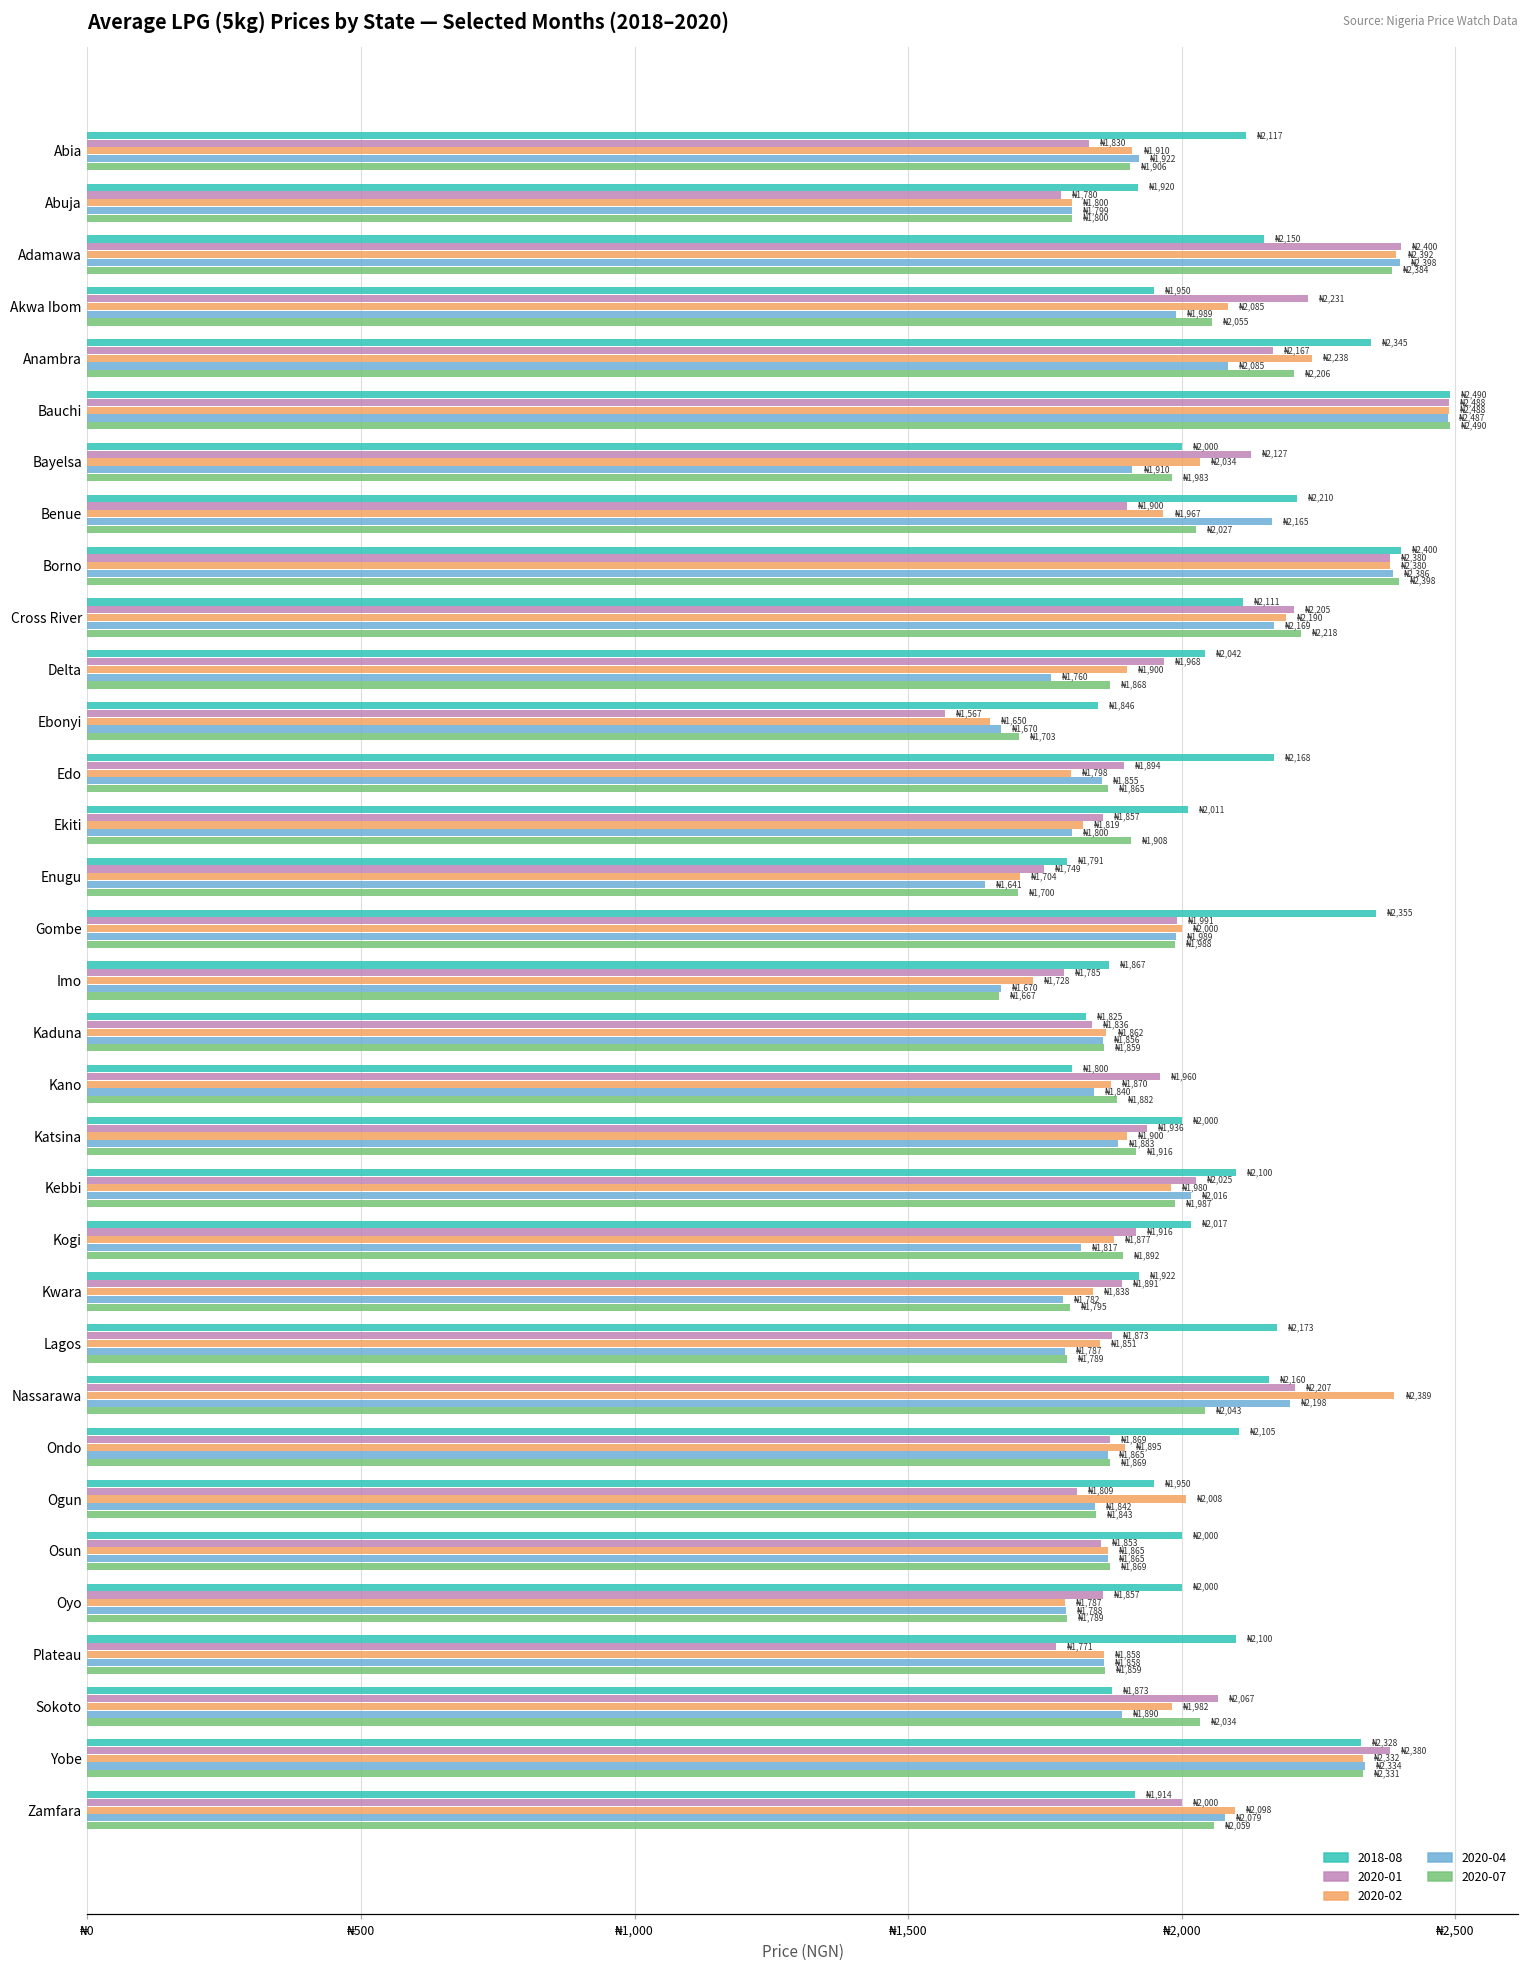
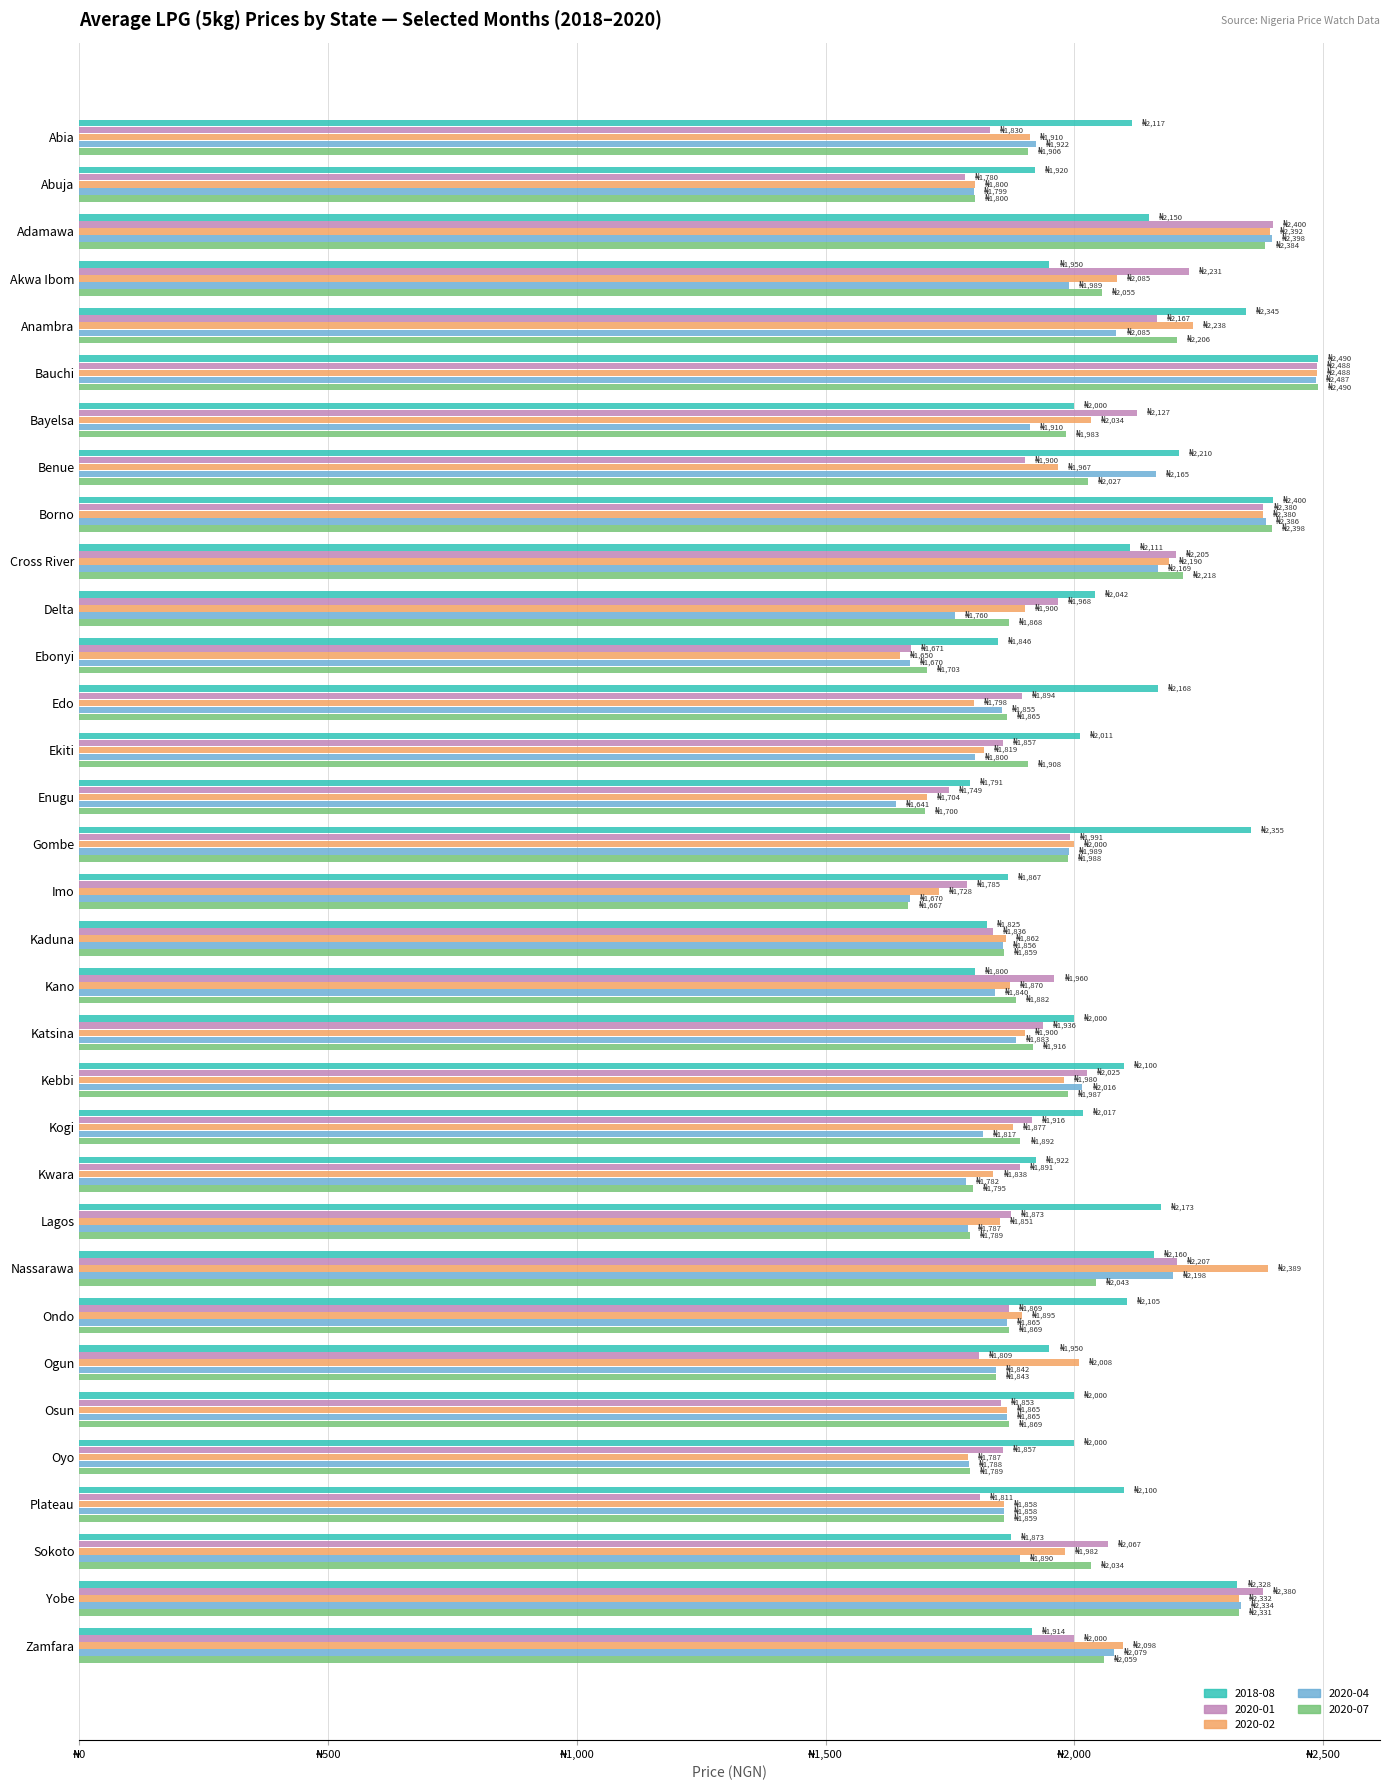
  {
    "2018-08": {
      "Abia": "2,117",
      "Abuja": "1,920",
      "Adamawa": "2,150",
      "Akwa Ibom": "1,950",
      "Anambra": "2,345",
      "Bauchi": "2,490",
      "Bayelsa": "2,000",
      "Benue": "2,210",
      "Borno": "2,400",
      "Cross River": "2,111",
      "Delta": "2,042",
      "Ebonyi": "1,846",
      "Edo": "2,168",
      "Ekiti": "2,011",
      "Enugu": "1,791",
      "Gombe": "2,355",
      "Imo": "1,867",
      "Kaduna": "1,825",
      "Kano": "1,800",
      "Katsina": "2,000",
      "Kebbi": "2,100",
      "Kogi": "2,017",
      "Kwara": "1,922",
      "Lagos": "2,173",
      "Nassarawa": "2,160",
      "Ondo": "2,105",
      "Ogun": "1,950",
      "Osun": "2,000",
      "Oyo": "2,000",
      "Plateau": "2,100",
      "Sokoto": "1,873",
      "Yobe": "2,328",
      "Zamfara": "1,914"
    },
    "2020-01": {
      "Abia": "1,830",
      "Abuja": "1,780",
      "Adamawa": "2,400",
      "Akwa Ibom": "2,231",
      "Anambra": "2,167",
      "Bayelsa": "2,127",
      "Benue": "1,900",
      "Cross River": "2,205",
      "Delta": "1,968",
-     "Ebonyi": "1,567",
+     "Ebonyi": "1,671",
      "Edo": "1,894",
      "Ekiti": "1,857",
      "Enugu": "1,749",
      "Gombe": "1,991",
      "Imo": "1,785",
      "Kaduna": "1,836",
      "Kano": "1,960",
      "Katsina": "1,936",
      "Kebbi": "2,025",
      "Kogi": "1,916",
      "Kwara": "1,891",
      "Lagos": "1,873",
      "Nassarawa": "2,207",
      "Ondo": "1,869",
      "Ogun": "1,809",
      "Osun": "1,853",
      "Oyo": "1,857",
-     "Plateau": "1,771",
+     "Plateau": "1,811",
      "Sokoto": "2,067",
      "Yobe": "2,380",
      "Zamfara": "2,000"
    },
    "2020-02": {
      "Abia": "1,910",
      "Abuja": "1,800",
      "Adamawa": "2,392",
      "Akwa Ibom": "2,085",
      "Anambra": "2,238",
      "Bayelsa": "2,034",
      "Benue": "1,967",
      "Cross River": "2,190",
      "Delta": "1,900",
      "Ebonyi": "1,650",
      "Edo": "1,798",
      "Ekiti": "1,819",
      "Enugu": "1,704",
      "Gombe": "2,000",
      "Imo": "1,728",
      "Kaduna": "1,862",
      "Kano": "1,870",
      "Katsina": "1,900",
      "Kebbi": "1,980",
      "Kogi": "1,877",
      "Kwara": "1,838",
      "Lagos": "1,851",
      "Nassarawa": "2,389",
      "Ondo": "1,895",
      "Ogun": "2,008",
      "Plateau": "1,858",
      "Sokoto": "1,982",
      "Yobe": "2,332",
      "Zamfara": "2,098"
    },
    "2020-04": {
      "Abia": "1,922",
      "Adamawa": "2,398",
      "Akwa Ibom": "1,989",
      "Anambra": "2,085",
      "Bauchi": "2,487",
      "Bayelsa": "1,910",
      "Benue": "2,165",
      "Borno": "2,386",
      "Cross River": "2,169",
      "Delta": "1,760",
      "Ebonyi": "1,670",
      "Edo": "1,855",
      "Ekiti": "1,800",
      "Enugu": "1,641",
      "Imo": "1,670",
      "Kaduna": "1,856",
      "Kano": "1,840",
      "Katsina": "1,883",
      "Kebbi": "2,016",
      "Kogi": "1,817",
      "Kwara": "1,782",
      "Lagos": "1,787",
      "Nassarawa": "2,198",
      "Ondo": "1,865",
      "Plateau": "1,858",
      "Sokoto": "1,890",
      "Yobe": "2,334",
      "Zamfara": "2,079"
    },
    "2020-07": {
      "Abia": "1,906",
      "Adamawa": "2,384",
      "Akwa Ibom": "2,055",
      "Anambra": "2,206",
      "Bauchi": "2,490",
      "Bayelsa": "1,983",
      "Benue": "2,027",
      "Borno": "2,398",
      "Cross River": "2,218",
      "Delta": "1,868",
      "Ebonyi": "1,703",
      "Edo": "1,865",
      "Ekiti": "1,908",
      "Enugu": "1,700",
      "Imo": "1,667",
      "Kaduna": "1,859",
      "Kano": "1,882",
      "Katsina": "1,916",
      "Kebbi": "1,987",
      "Kogi": "1,892",
      "Kwara": "1,795",
      "Lagos": "1,789",
      "Nassarawa": "2,043",
      "Ondo": "1,869",
      "Osun": "1,869",
      "Sokoto": "2,034",
      "Yobe": "2,331",
      "Zamfara": "2,059"
    }
  }
